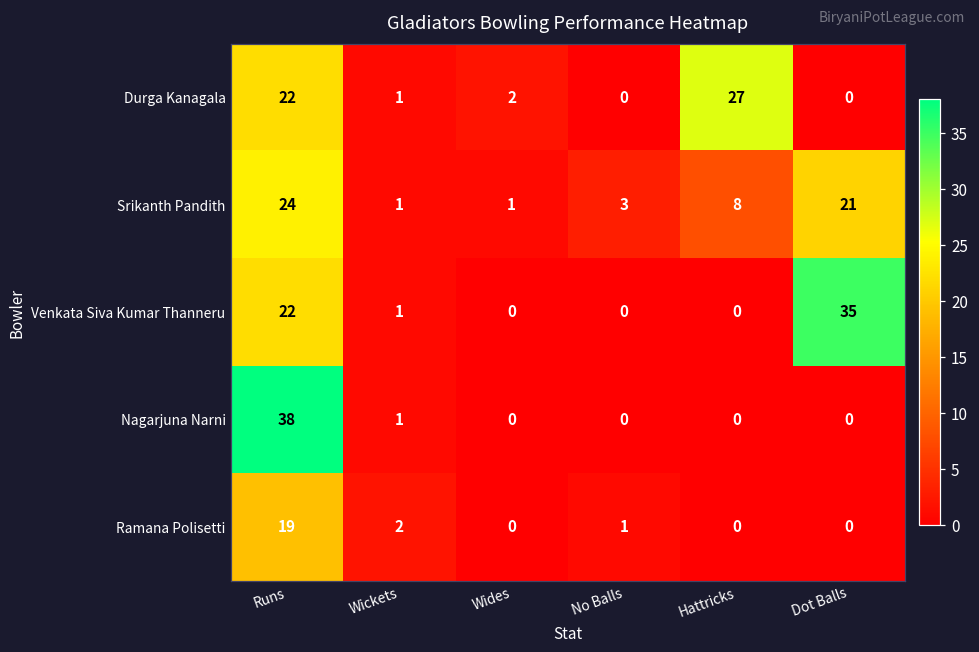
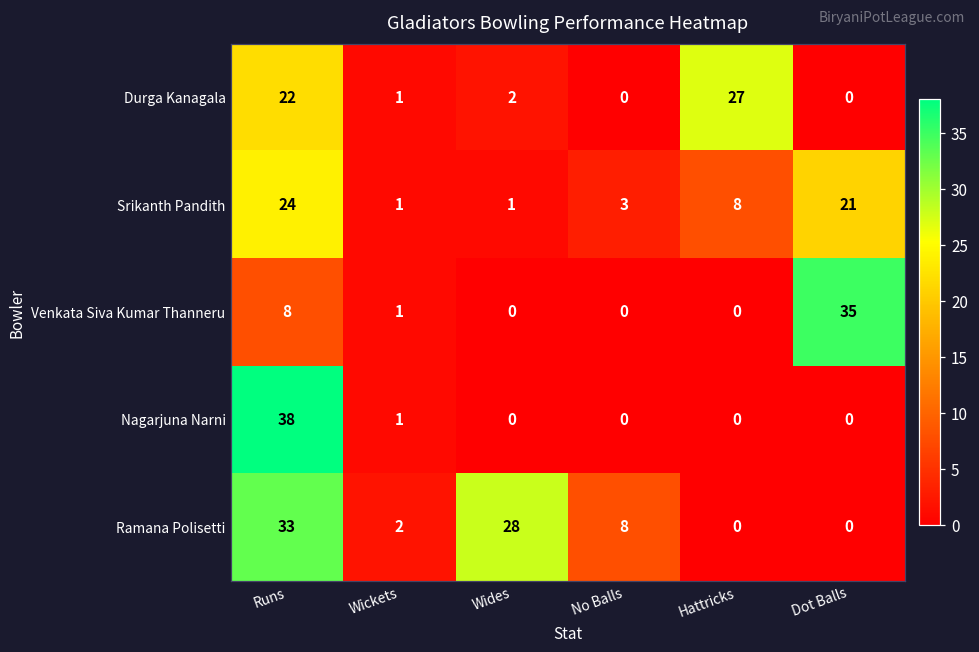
  {
    "Durga Kanagala": {
      "Runs": 22,
      "Wickets": 1,
      "Wides": 2,
      "No Balls": 0,
      "Hattricks": 27,
      "Dot Balls": 0
    },
    "Srikanth Pandith": {
      "Runs": 24,
      "Wickets": 1,
      "Wides": 1,
      "No Balls": 3,
      "Hattricks": 8,
      "Dot Balls": 21
    },
    "Venkata Siva Kumar Thanneru": {
-     "Runs": 22,
+     "Runs": 8,
      "Wickets": 1,
      "Wides": 0,
      "No Balls": 0,
      "Hattricks": 0,
      "Dot Balls": 35
    },
    "Nagarjuna Narni": {
      "Runs": 38,
      "Wickets": 1,
      "Wides": 0,
      "No Balls": 0,
      "Hattricks": 0,
      "Dot Balls": 0
    },
    "Ramana Polisetti": {
-     "Runs": 19,
+     "Runs": 33,
      "Wickets": 2,
-     "Wides": 0,
-     "No Balls": 1,
+     "Wides": 28,
+     "No Balls": 8,
      "Hattricks": 0,
      "Dot Balls": 0
    }
  }
